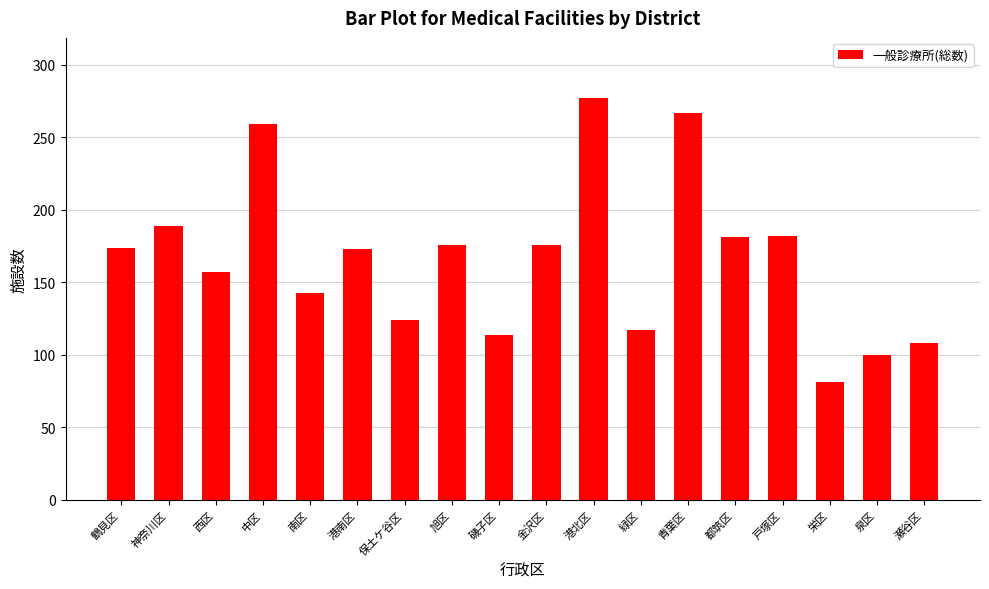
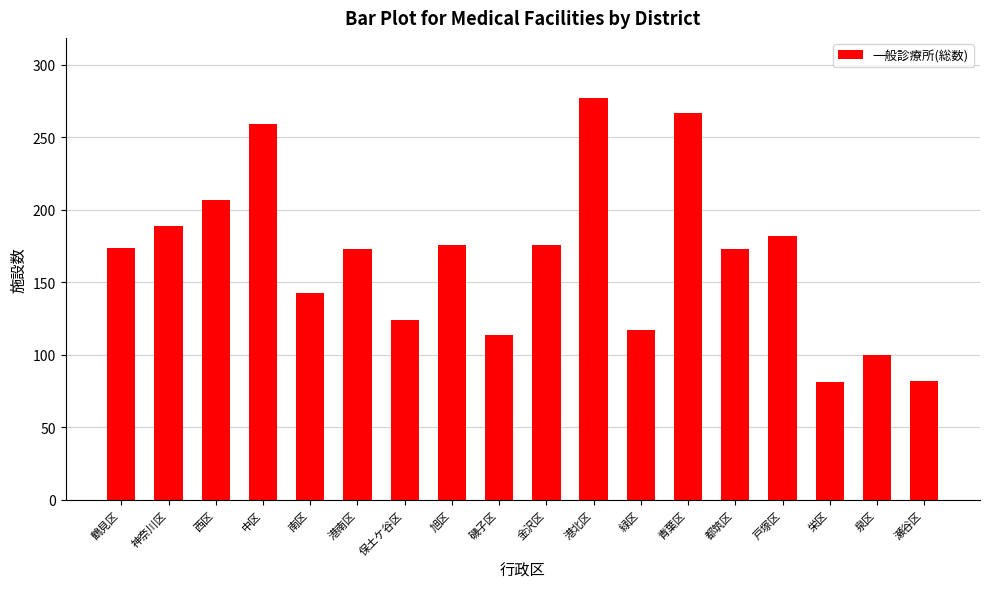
  {
    "鶴見区": 174,
    "神奈川区": 189,
-   "西区": 157,
+   "西区": 207,
    "中区": 259,
    "南区": 143,
    "港南区": 173,
    "保土ケ谷区": 124,
    "旭区": 176,
    "磯子区": 114,
    "金沢区": 176,
    "港北区": 277,
    "緑区": 117,
    "青葉区": 267,
-   "都筑区": 181,
+   "都筑区": 173,
    "戸塚区": 182,
    "栄区": 81,
    "泉区": 100,
-   "瀬谷区": 108
+   "瀬谷区": 82
  }
